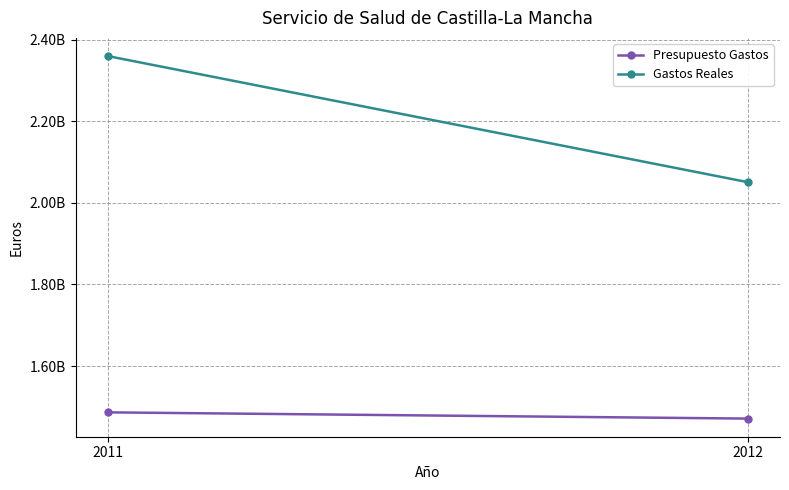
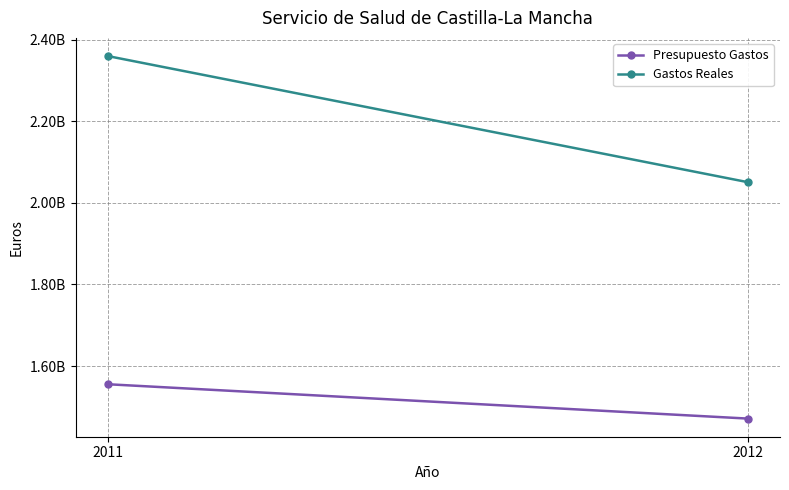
  {
    "Presupuesto Gastos": {
-     "2011": 1490000000,
+     "2011": 1560000000,
      "2012": 1470000000
    },
    "Gastos Reales": {
      "2011": 2360000000,
      "2012": 2050000000
    }
  }
